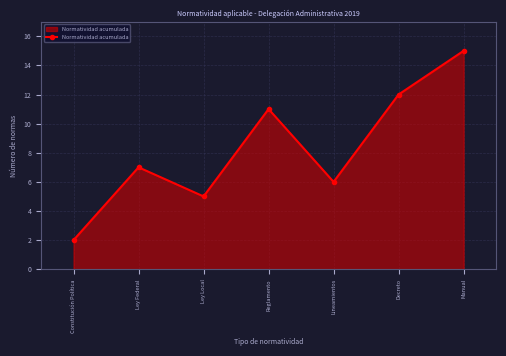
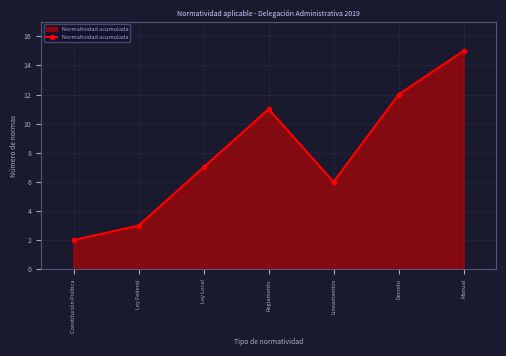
  {
    "Constitución Política": 2,
-   "Ley Federal": 7,
-   "Ley Local": 5,
+   "Ley Federal": 3,
+   "Ley Local": 7,
    "Reglamento": 11,
    "Lineamientos": 6,
    "Decreto": 12,
    "Manual": 15
  }
